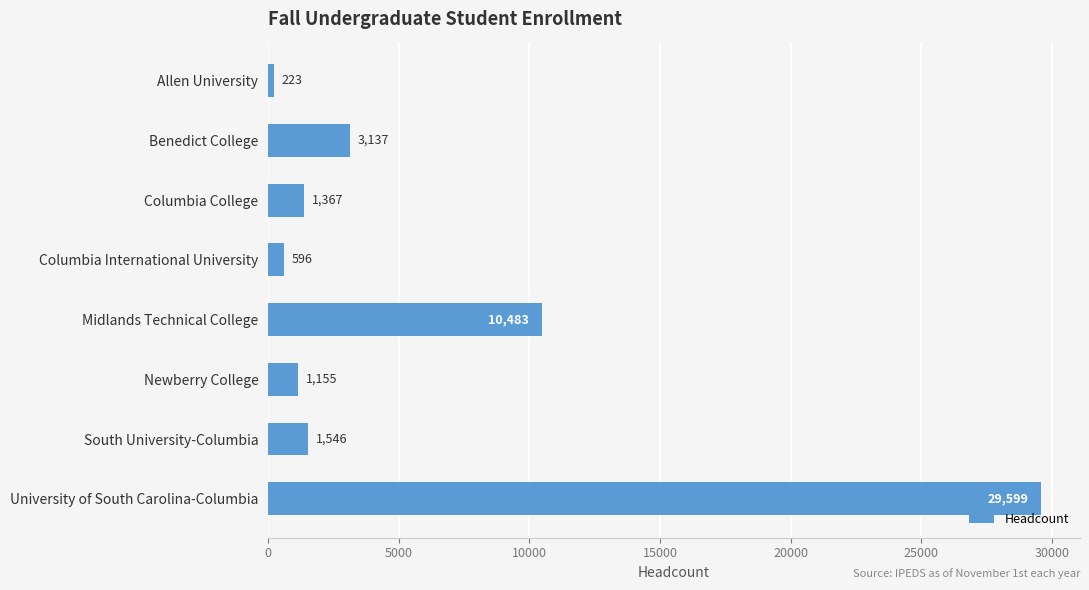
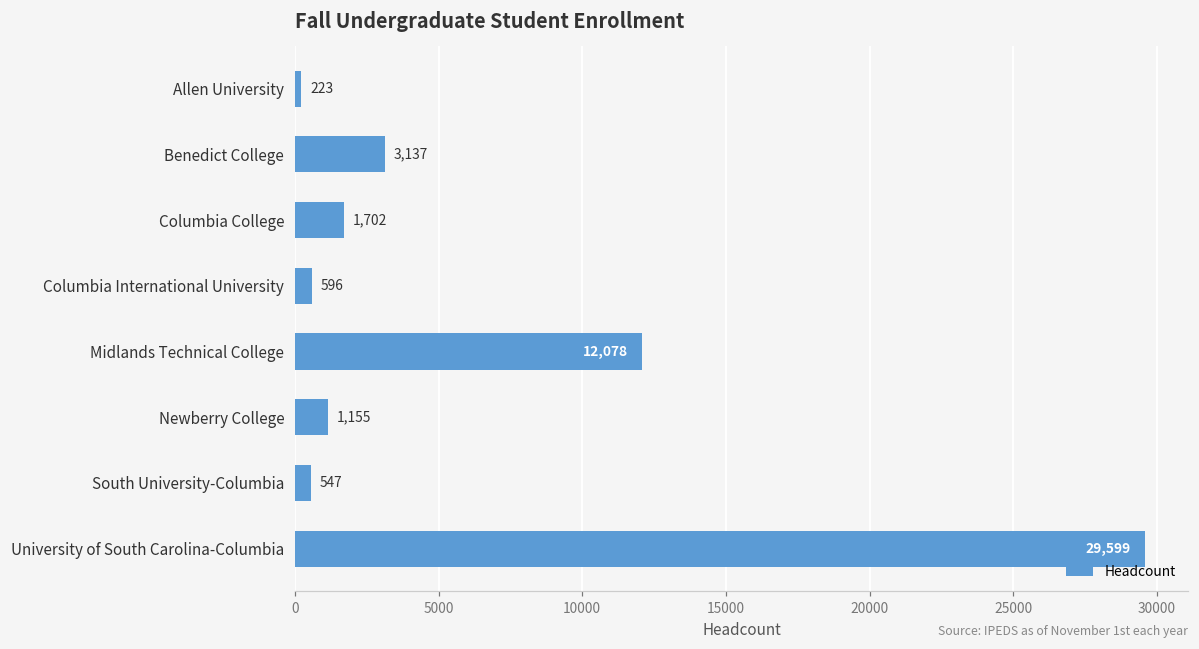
  {
    "Allen University": "223",
    "Benedict College": "3,137",
-   "Columbia College": "1,367",
+   "Columbia College": "1,702",
    "Columbia International University": "596",
-   "Midlands Technical College": "10,483",
+   "Midlands Technical College": "12,078",
    "Newberry College": "1,155",
-   "South University-Columbia": "1,546",
+   "South University-Columbia": "547",
    "University of South Carolina-Columbia": "29,599"
  }
